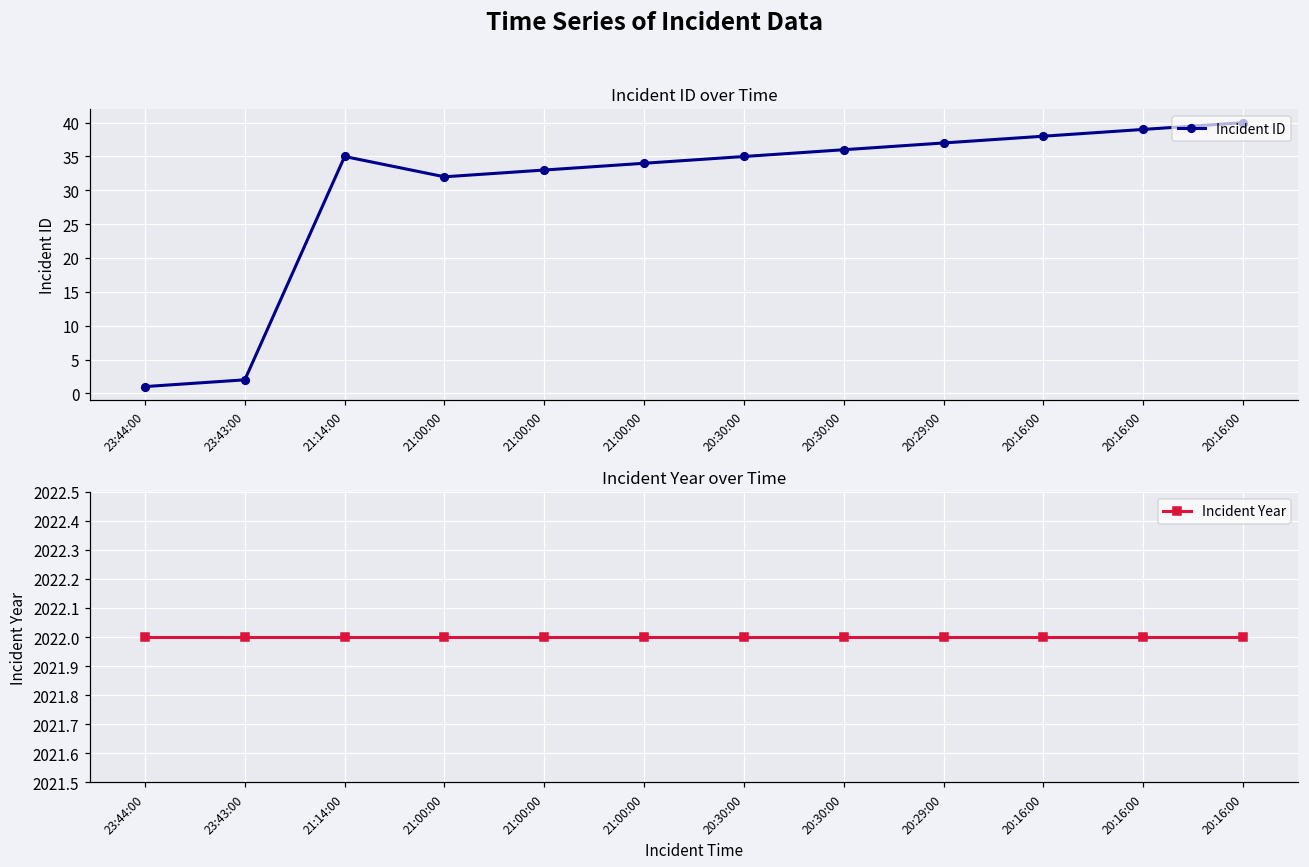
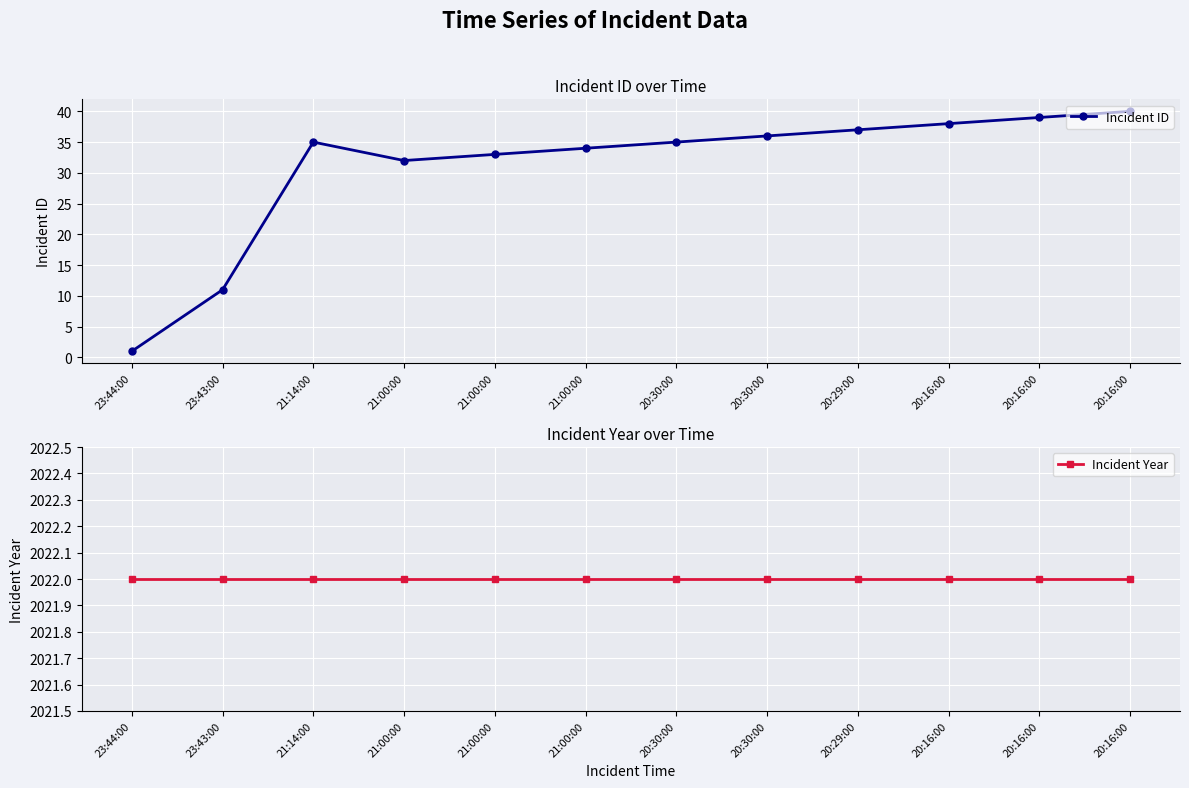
  {
    "Incident ID over Time": {
      "23:44:00": 1,
-     "23:43:00": 2,
+     "23:43:00": 11,
      "21:14:00": 35,
      "20:29:00": 37
    },
    "Incident Year over Time": {
      "23:44:00": 2022.00,
      "23:43:00": 2022.00,
      "21:14:00": 2022.00,
      "20:29:00": 2022.00
    }
  }
